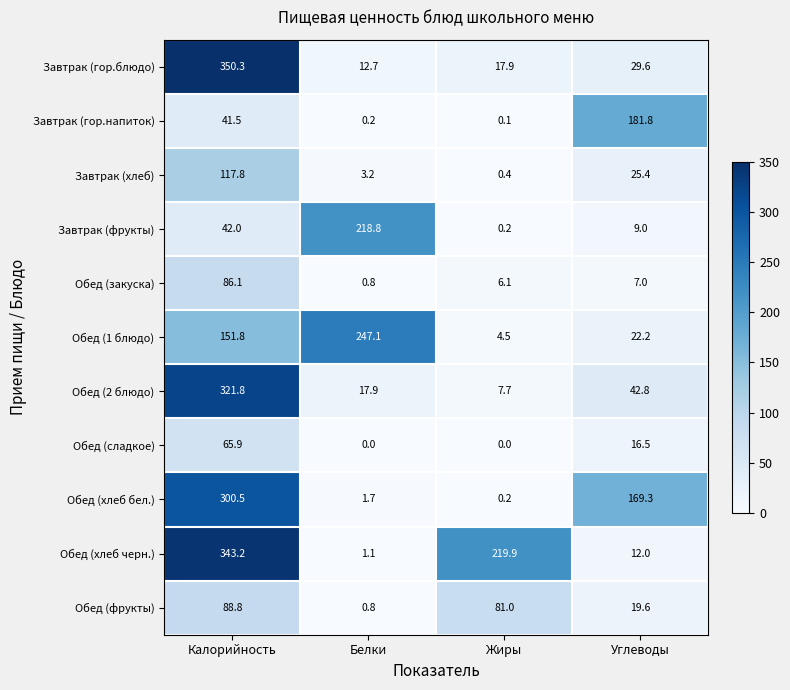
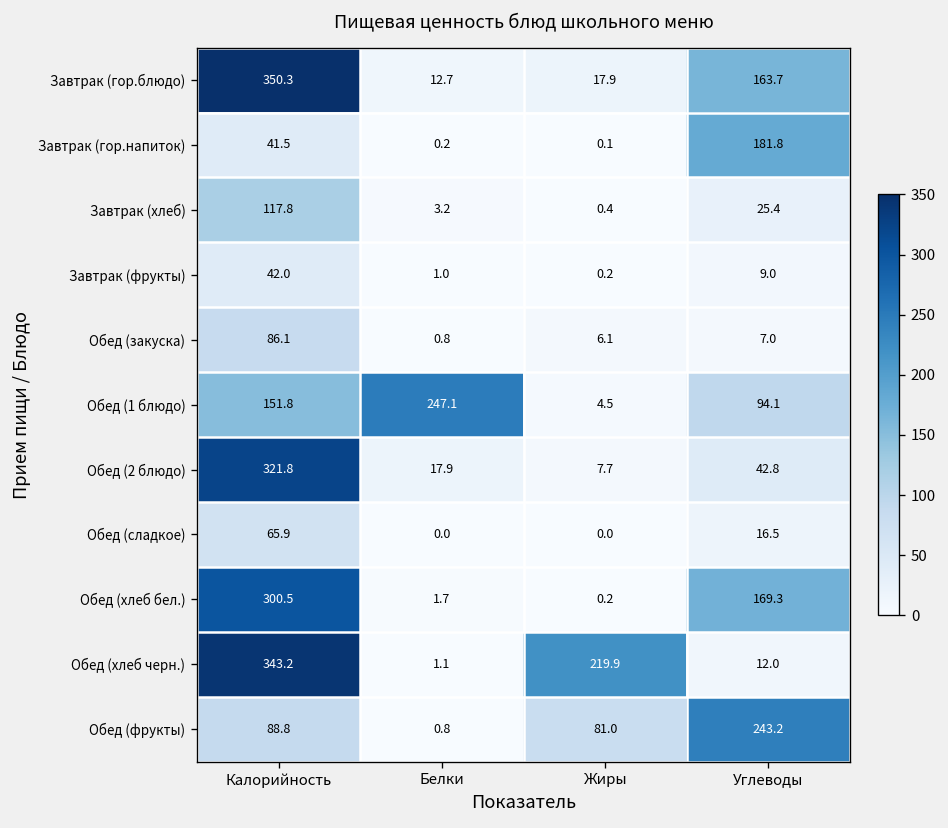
  {
    "Завтрак (гор.блюдо)": {
      "Калорийность": 350.3,
      "Белки": 12.7,
      "Жиры": 17.9,
-     "Углеводы": 29.6
+     "Углеводы": 163.7
    },
    "Завтрак (гор.напиток)": {
      "Калорийность": 41.5,
      "Белки": 0.2,
      "Жиры": 0.1,
      "Углеводы": 181.8
    },
    "Завтрак (хлеб)": {
      "Калорийность": 117.8,
      "Белки": 3.2,
      "Жиры": 0.4,
      "Углеводы": 25.4
    },
    "Завтрак (фрукты)": {
      "Калорийность": 42.0,
-     "Белки": 218.8,
+     "Белки": 1.0,
      "Жиры": 0.2,
      "Углеводы": 9.0
    },
    "Обед (закуска)": {
      "Калорийность": 86.1,
      "Белки": 0.8,
      "Жиры": 6.1,
      "Углеводы": 7.0
    },
    "Обед (1 блюдо)": {
      "Калорийность": 151.8,
      "Белки": 247.1,
      "Жиры": 4.5,
-     "Углеводы": 22.2
+     "Углеводы": 94.1
    },
    "Обед (2 блюдо)": {
      "Калорийность": 321.8,
      "Белки": 17.9,
      "Жиры": 7.7,
      "Углеводы": 42.8
    },
    "Обед (сладкое)": {
      "Калорийность": 65.9,
      "Белки": 0.0,
      "Жиры": 0.0,
      "Углеводы": 16.5
    },
    "Обед (хлеб бел.)": {
      "Калорийность": 300.5,
      "Белки": 1.7,
      "Жиры": 0.2,
      "Углеводы": 169.3
    },
    "Обед (хлеб черн.)": {
      "Калорийность": 343.2,
      "Белки": 1.1,
      "Жиры": 219.9,
      "Углеводы": 12.0
    },
    "Обед (фрукты)": {
      "Калорийность": 88.8,
      "Белки": 0.8,
      "Жиры": 81.0,
-     "Углеводы": 19.6
+     "Углеводы": 243.2
    }
  }
